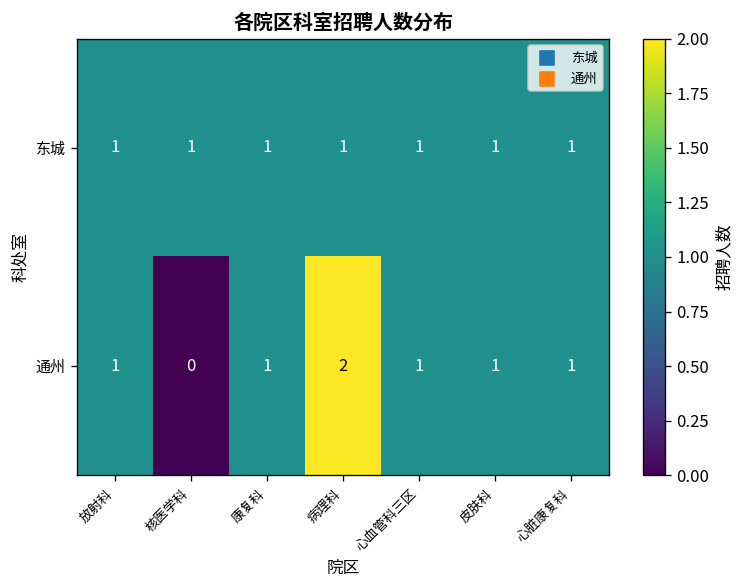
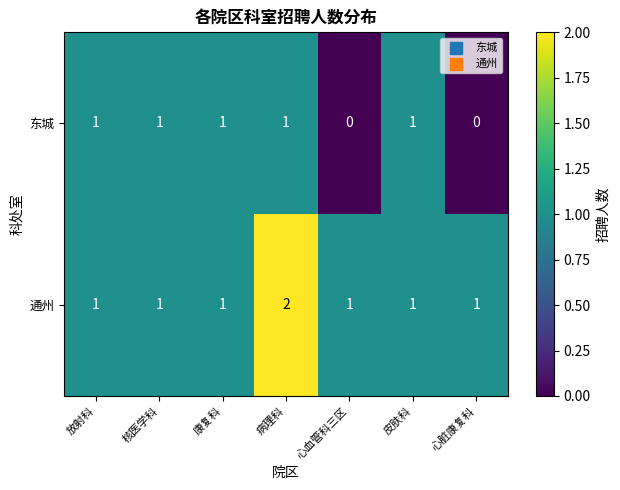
  {
    "东城": {
      "放射科": 1,
      "核医学科": 1,
      "康复科": 1,
      "病理科": 1,
-     "心血管科三区": 1,
+     "心血管科三区": 0,
      "皮肤科": 1,
-     "心脏康复科": 1
+     "心脏康复科": 0
    },
    "通州": {
      "放射科": 1,
-     "核医学科": 0,
+     "核医学科": 1,
      "康复科": 1,
      "病理科": 2,
      "心血管科三区": 1,
      "皮肤科": 1,
      "心脏康复科": 1
    }
  }
